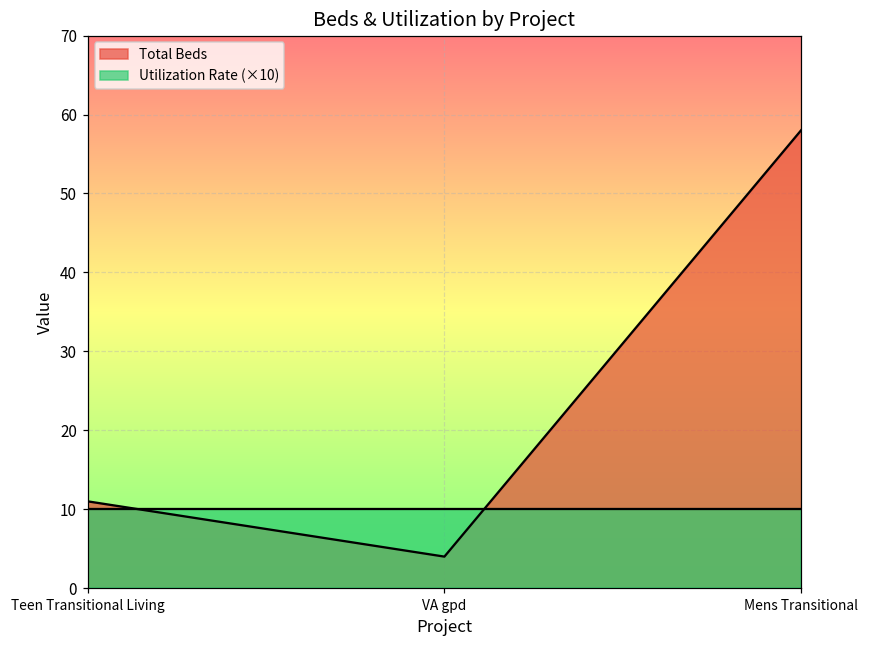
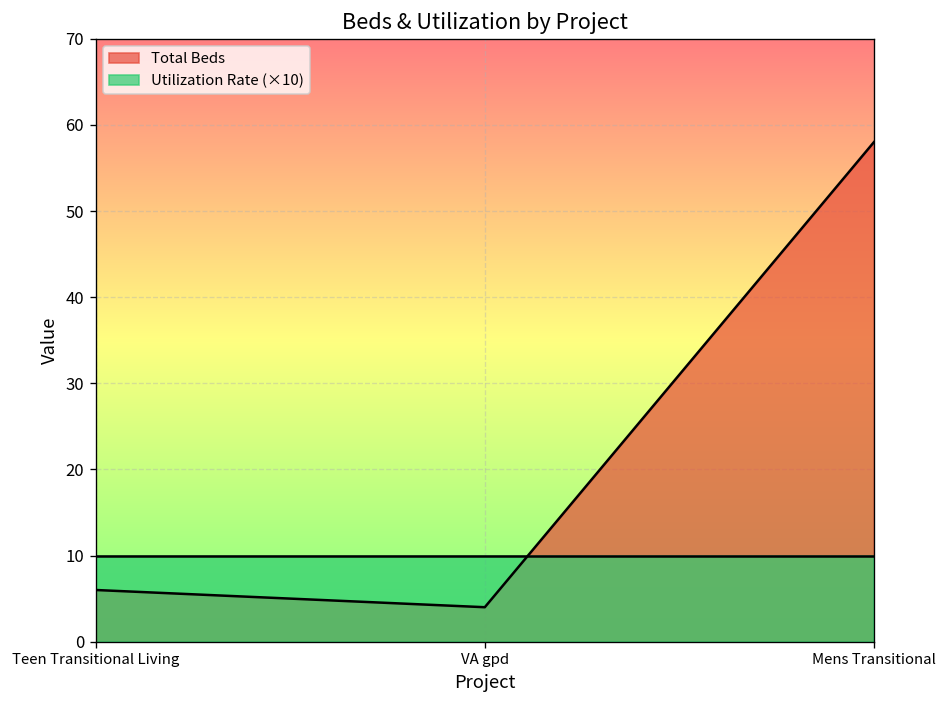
  {
    "Total Beds": {
-     "Teen Transitional Living": 11,
+     "Teen Transitional Living": 6,
      "VA gpd": 4,
      "Mens Transitional": 58
    },
    "Utilization Rate (×10)": {
      "Teen Transitional Living": 10,
      "VA gpd": 10,
      "Mens Transitional": 10
    }
  }
